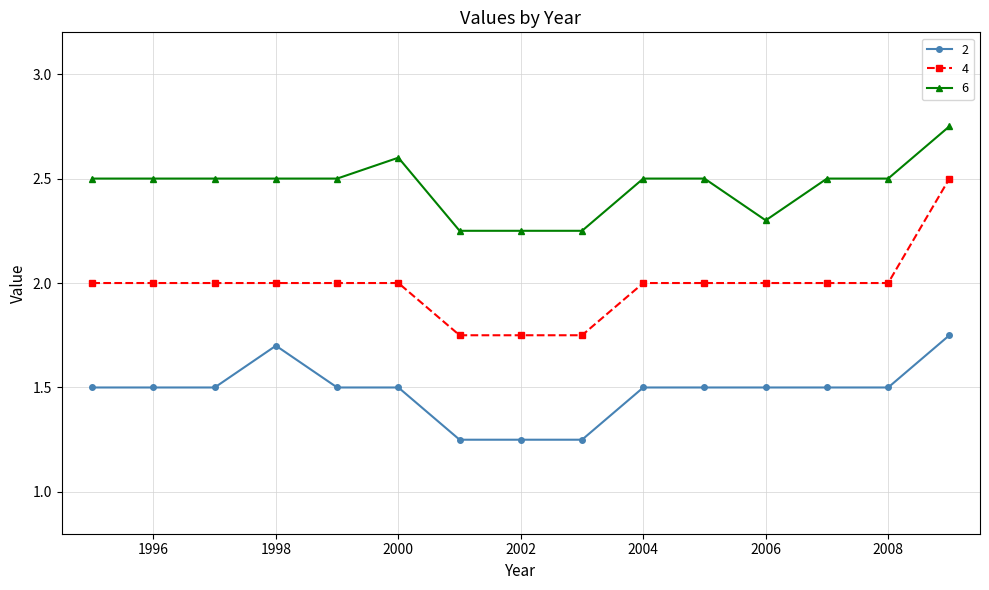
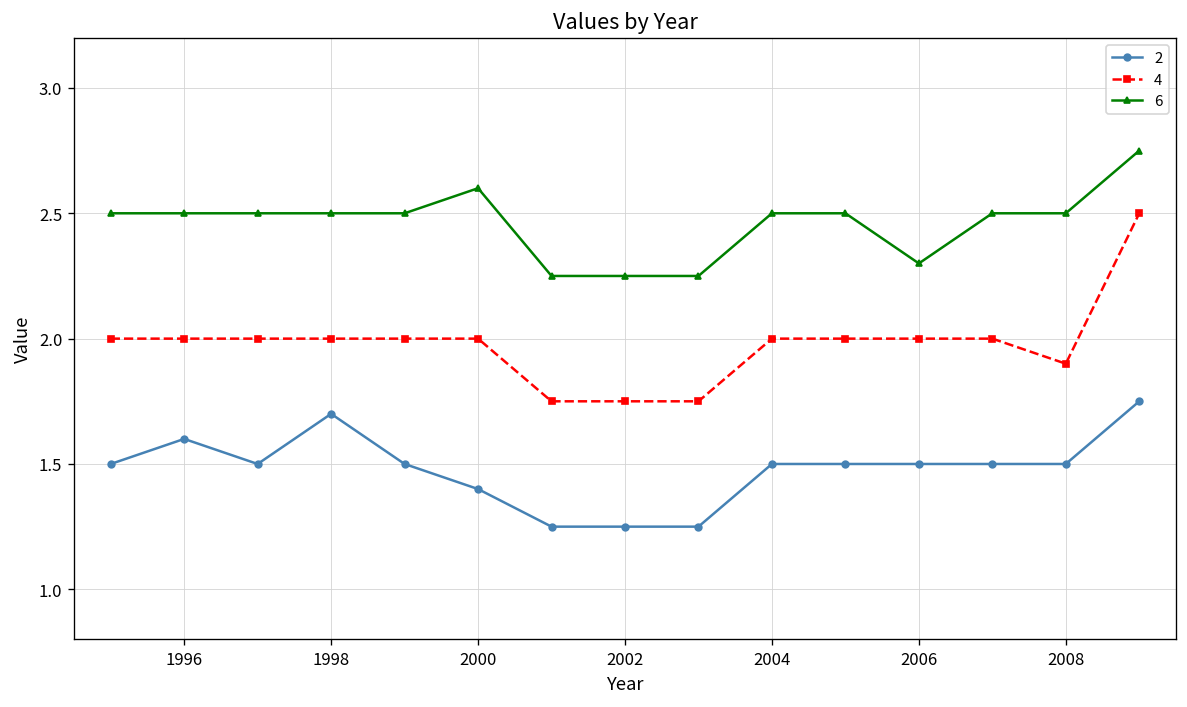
  {
    "2": {
-     "1996": 1.5,
+     "1996": 1.6,
      "1998": 1.7,
-     "2000": 1.5,
+     "2000": 1.4,
      "2002": 1.25,
      "2004": 1.5,
      "2006": 1.5,
      "2008": 1.5
    },
    "4": {
      "1996": 2.0,
      "1998": 2.0,
      "2000": 2.0,
      "2002": 1.75,
      "2004": 2.0,
      "2006": 2.0,
-     "2008": 2.0
+     "2008": 1.9
    },
    "6": {
      "1996": 2.5,
      "1998": 2.5,
      "2000": 2.6,
      "2002": 2.25,
      "2004": 2.5,
      "2006": 2.3,
      "2008": 2.5
    }
  }
